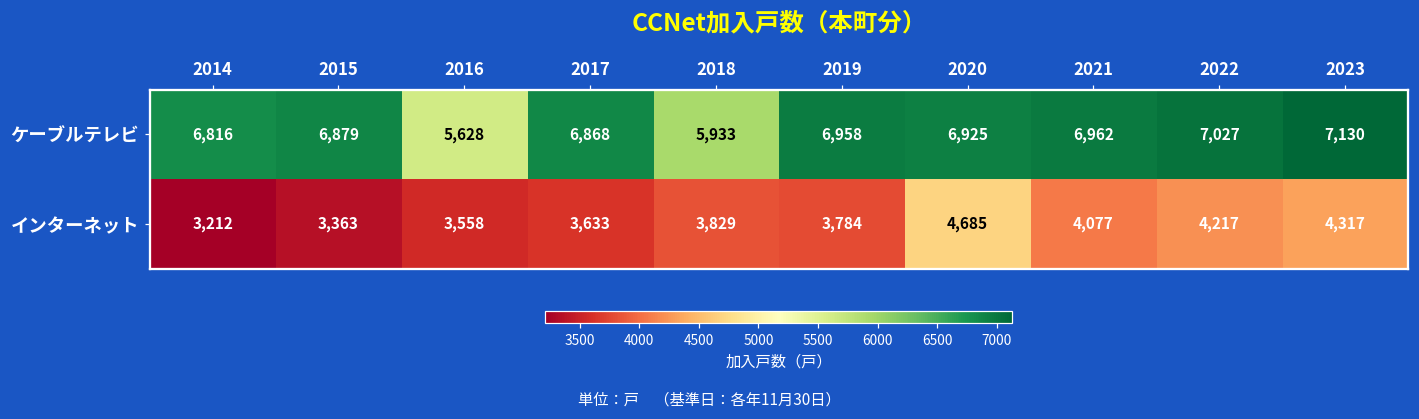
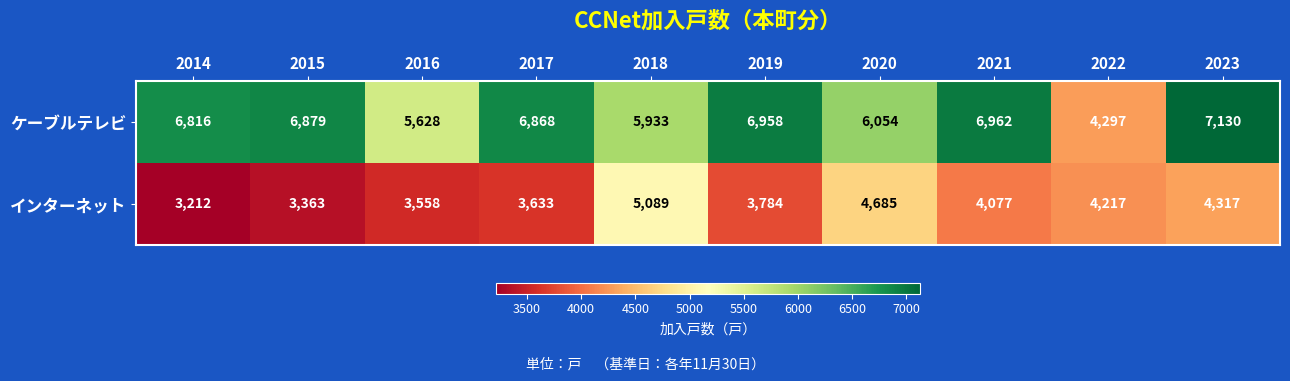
  {
    "ケーブルテレビ": {
      "2014": "6,816",
      "2015": "6,879",
      "2016": "5,628",
      "2017": "6,868",
      "2018": "5,933",
      "2019": "6,958",
-     "2020": "6,925",
+     "2020": "6,054",
      "2021": "6,962",
-     "2022": "7,027",
+     "2022": "4,297",
      "2023": "7,130"
    },
    "インターネット": {
      "2014": "3,212",
      "2015": "3,363",
      "2016": "3,558",
      "2017": "3,633",
-     "2018": "3,829",
+     "2018": "5,089",
      "2019": "3,784",
      "2020": "4,685",
      "2021": "4,077",
      "2022": "4,217",
      "2023": "4,317"
    }
  }
